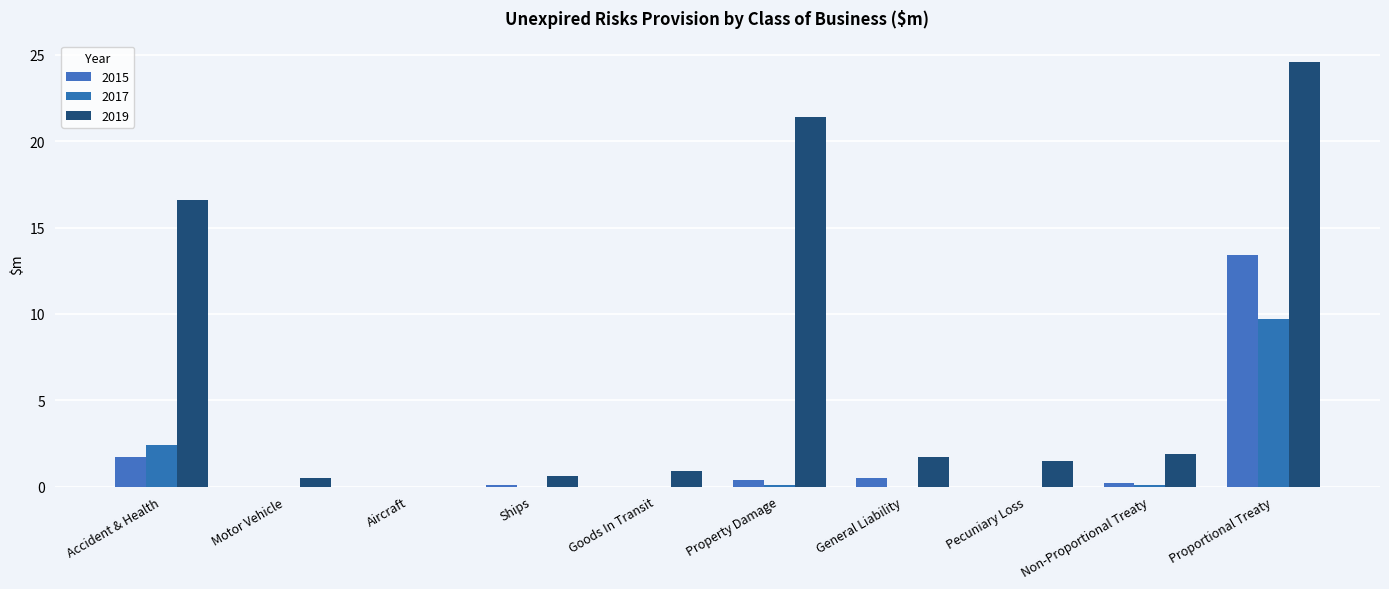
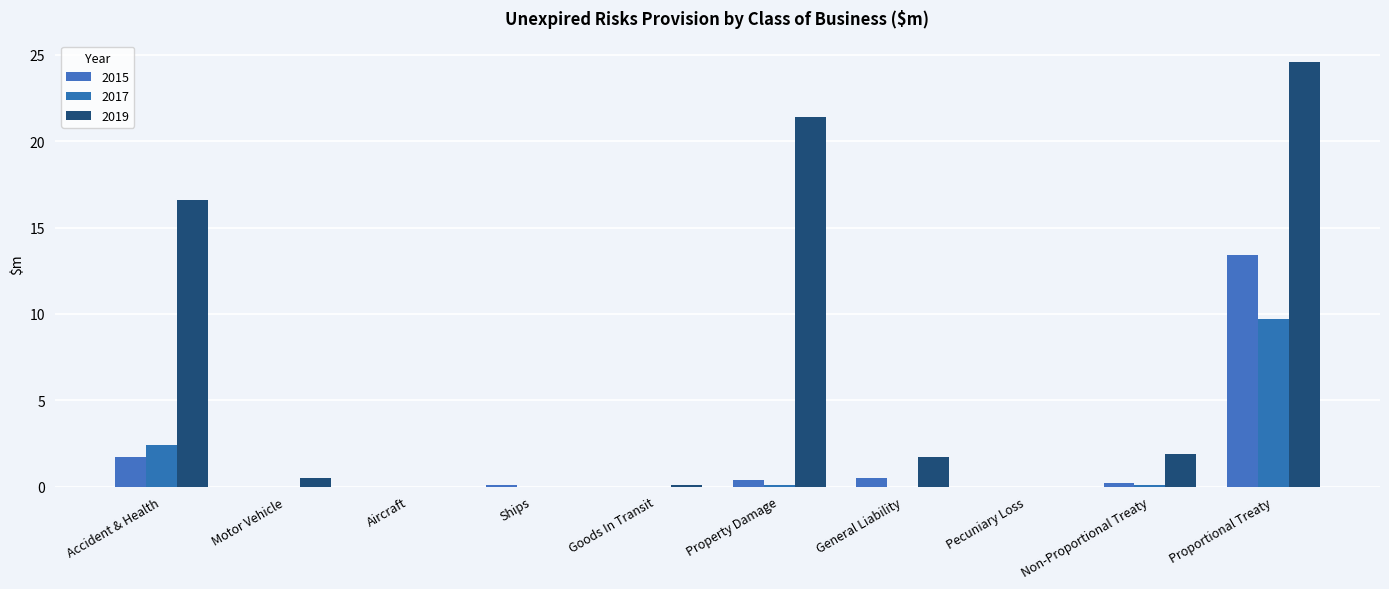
  {
    "2019": {
      "Accident & Health": 16.6,
      "Motor Vehicle": 0.5,
      "Aircraft": 0.0,
-     "Ships": 0.6,
-     "Goods In Transit": 0.9,
+     "Ships": 0.0,
+     "Goods In Transit": 0.1,
      "Property Damage": 21.4,
      "General Liability": 1.7,
-     "Pecuniary Loss": 1.5,
+     "Pecuniary Loss": 0.0,
      "Non-Proportional Treaty": 1.9,
      "Proportional Treaty": 24.6
    }
  }
